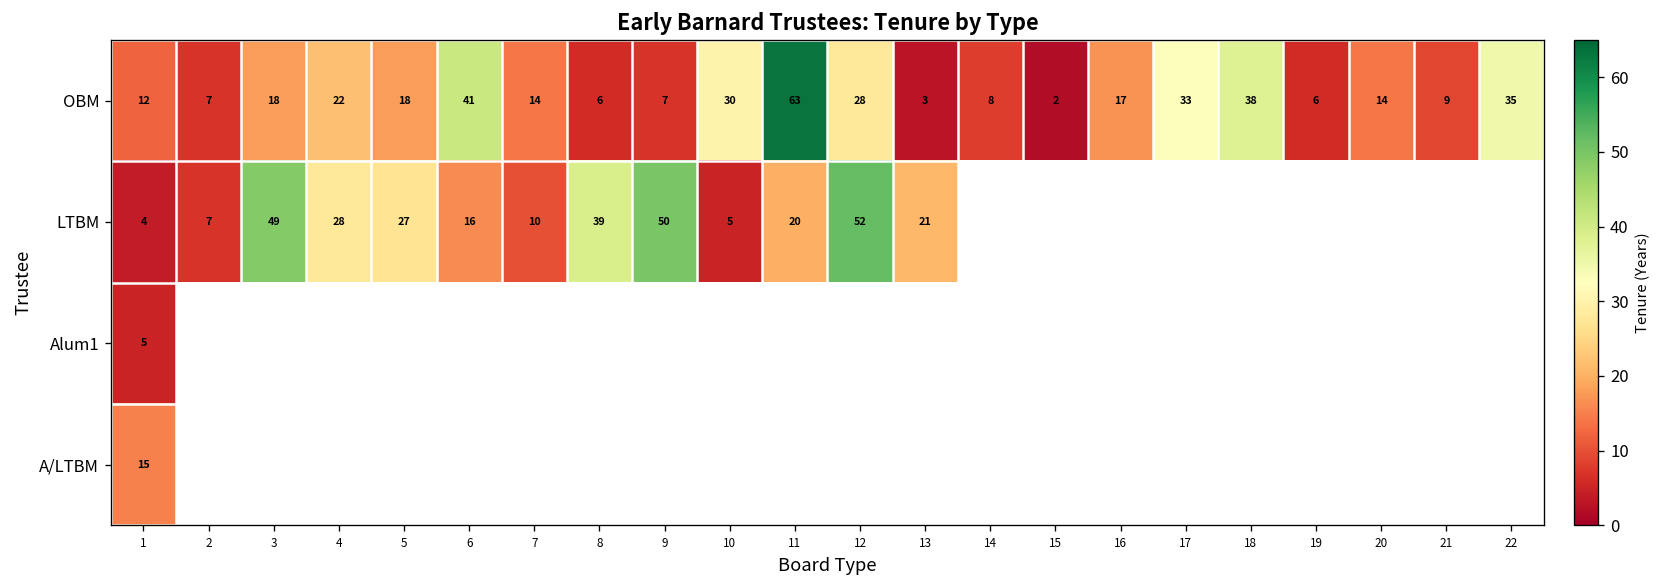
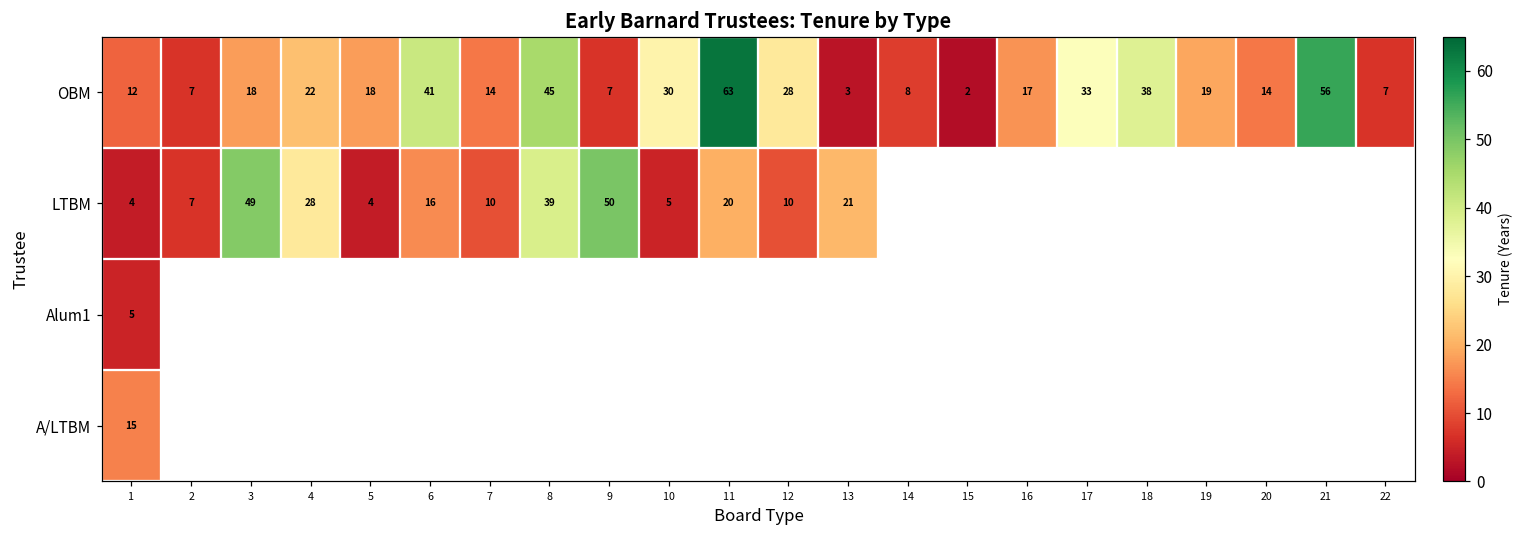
  {
    "OBM": {
      "1": 12,
      "2": 7,
      "3": 18,
      "4": 22,
      "5": 18,
      "6": 41,
      "7": 14,
-     "8": 6,
+     "8": 45,
      "9": 7,
      "10": 30,
      "11": 63,
      "12": 28,
      "13": 3,
      "14": 8,
      "15": 2,
      "16": 17,
      "17": 33,
      "18": 38,
-     "19": 6,
+     "19": 19,
      "20": 14,
-     "21": 9,
-     "22": 35
+     "21": 56,
+     "22": 7
    },
    "LTBM": {
      "1": 4,
      "2": 7,
      "3": 49,
      "4": 28,
-     "5": 27,
+     "5": 4,
      "6": 16,
      "7": 10,
      "8": 39,
      "9": 50,
      "10": 5,
      "11": 20,
-     "12": 52,
+     "12": 10,
      "13": 21
    },
    "Alum1": {
      "1": 5
    },
    "A/LTBM": {
      "1": 15
    }
  }
